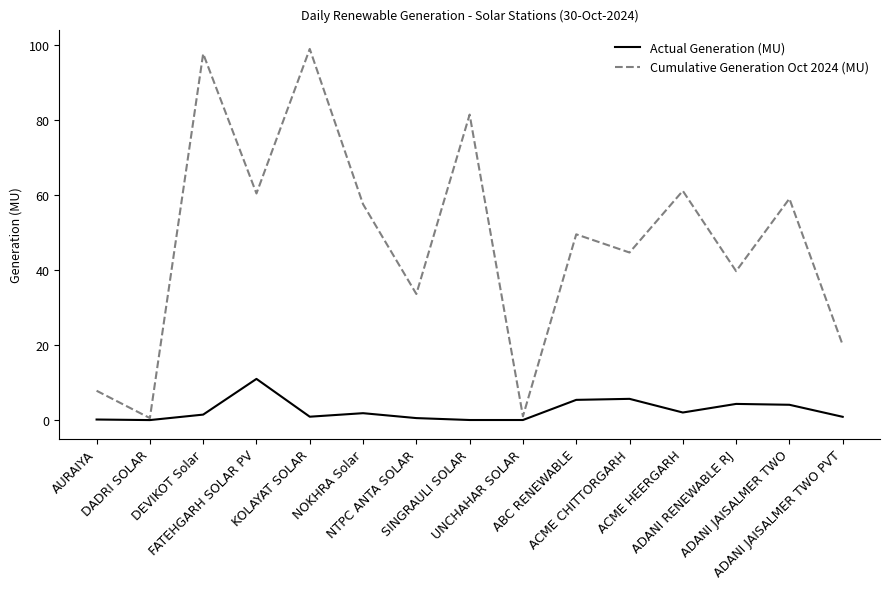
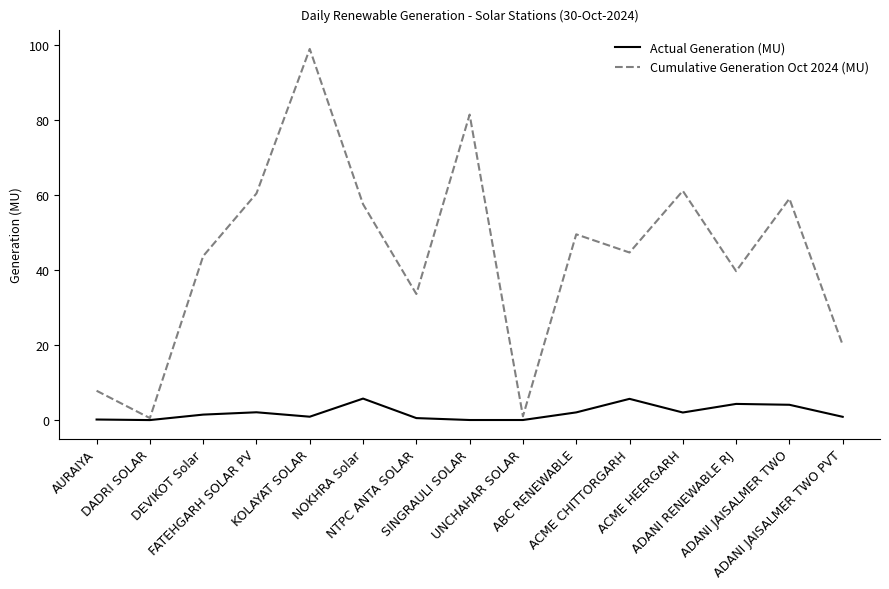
  {
    "Actual Generation (MU)": {
      "AURAIYA": 0,
      "DEVIKOT Solar": 1,
-     "FATEHGARH SOLAR PV": 11,
+     "FATEHGARH SOLAR PV": 2,
      "KOLAYAT SOLAR": 1,
-     "NOKHRA Solar": 2,
+     "NOKHRA Solar": 6,
      "NTPC ANTA SOLAR": 1,
      "SINGRAULI SOLAR": 0,
      "UNCHAHAR SOLAR": 0,
-     "ABC RENEWABLE": 5,
+     "ABC RENEWABLE": 2,
      "ACME CHITTORGARH": 6,
      "ACME HEERGARH": 2,
      "ADANI RENEWABLE RJ": 4,
      "ADANI JAISALMER TWO": 4,
      "ADANI JAISALMER TWO PVT": 1
    },
    "Cumulative Generation Oct 2024 (MU)": {
      "AURAIYA": 8,
-     "DEVIKOT Solar": 98,
+     "DEVIKOT Solar": 44,
      "FATEHGARH SOLAR PV": 60,
      "KOLAYAT SOLAR": 99,
      "NOKHRA Solar": 58,
      "NTPC ANTA SOLAR": 34,
      "SINGRAULI SOLAR": 81,
      "UNCHAHAR SOLAR": 1,
      "ABC RENEWABLE": 50,
      "ACME CHITTORGARH": 45,
      "ACME HEERGARH": 61,
      "ADANI RENEWABLE RJ": 40,
      "ADANI JAISALMER TWO": 59,
      "ADANI JAISALMER TWO PVT": 20
    }
  }
